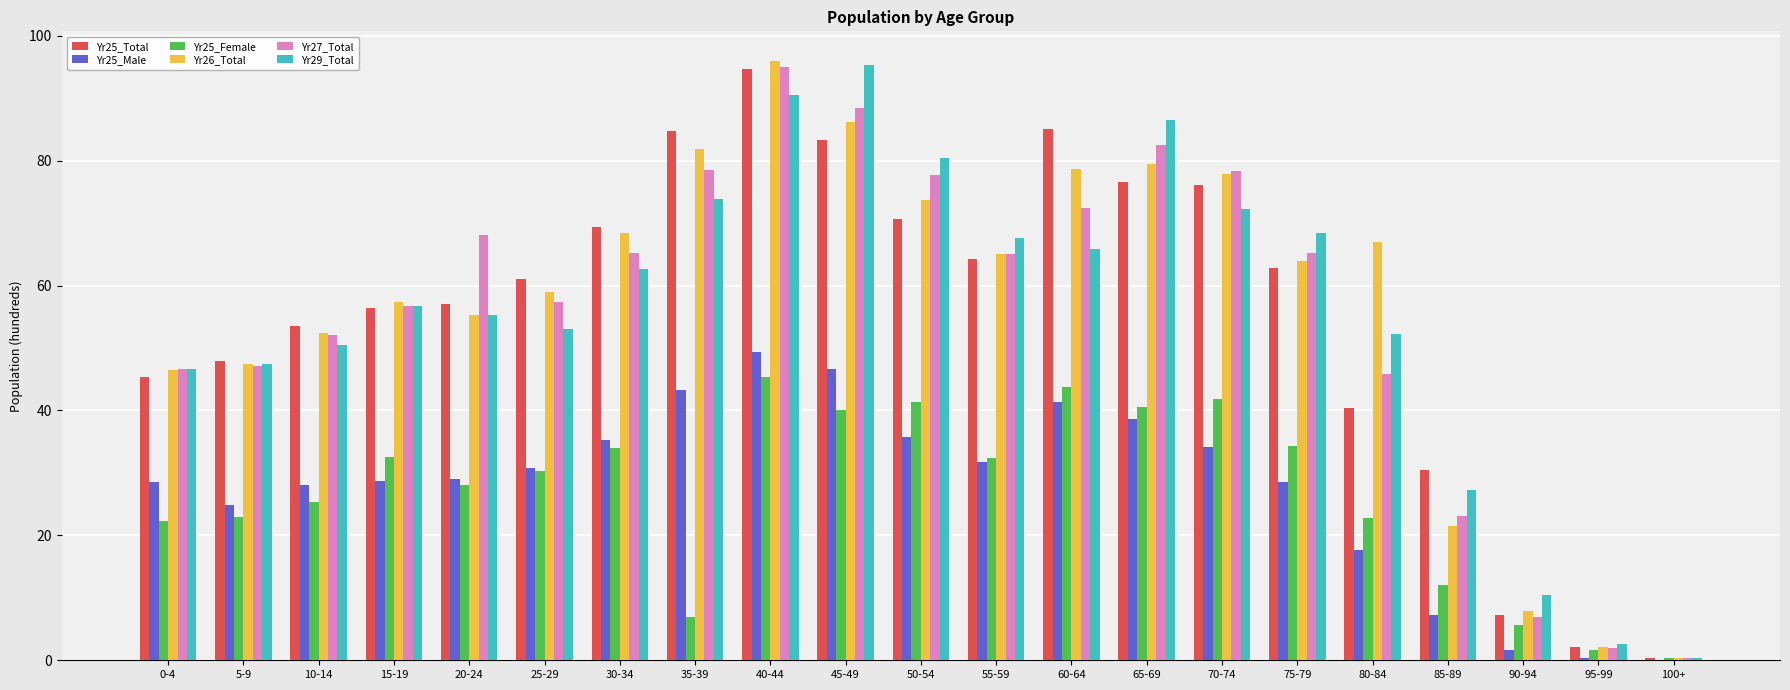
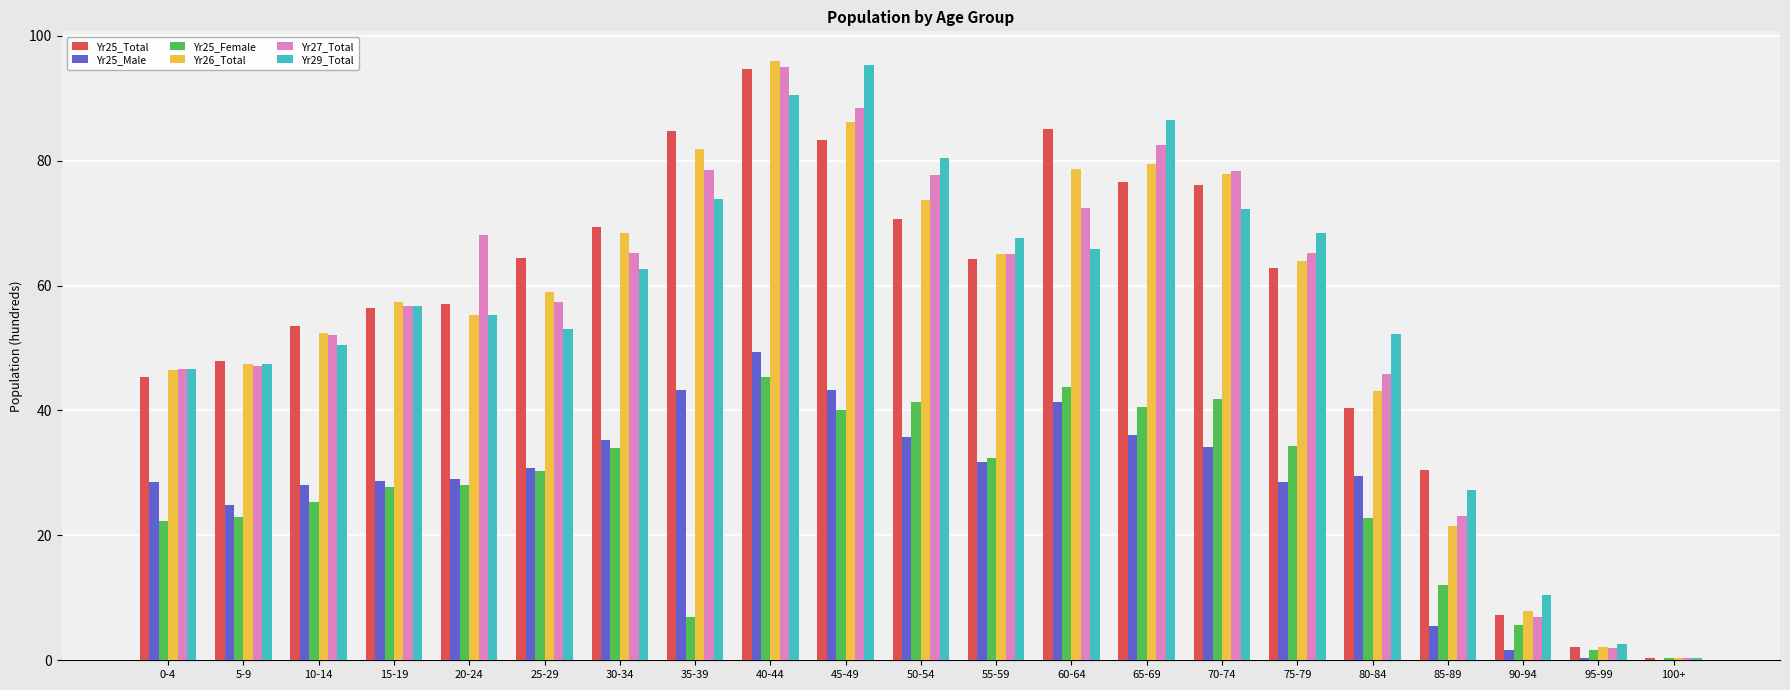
  {
    "Yr25_Total": {
      "0-4": 45,
      "5-9": 48,
      "10-14": 53,
      "15-19": 56,
      "20-24": 57,
-     "25-29": 61,
+     "25-29": 64,
      "30-34": 69,
      "35-39": 85,
      "40-44": 95,
      "45-49": 83,
      "50-54": 71,
      "55-59": 64,
      "60-64": 85,
      "65-69": 77,
      "70-74": 76,
      "75-79": 63,
      "80-84": 40,
      "85-89": 31,
      "90-94": 7,
      "95-99": 2,
      "100+": 0
    },
    "Yr25_Male": {
      "0-4": 29,
      "5-9": 25,
      "10-14": 28,
      "15-19": 29,
      "20-24": 29,
      "25-29": 31,
      "30-34": 35,
      "35-39": 43,
      "40-44": 49,
-     "45-49": 47,
+     "45-49": 43,
      "50-54": 36,
      "55-59": 32,
      "60-64": 41,
-     "65-69": 39,
+     "65-69": 36,
      "70-74": 34,
      "75-79": 29,
-     "80-84": 18,
-     "85-89": 7,
+     "80-84": 30,
+     "85-89": 6,
      "90-94": 2,
      "95-99": 0
    },
    "Yr25_Female": {
      "0-4": 22,
      "5-9": 23,
      "10-14": 25,
-     "15-19": 33,
+     "15-19": 28,
      "20-24": 28,
      "25-29": 30,
      "30-34": 34,
      "35-39": 7,
      "40-44": 45,
      "45-49": 40,
      "50-54": 41,
      "55-59": 32,
      "60-64": 44,
      "65-69": 41,
      "70-74": 42,
      "75-79": 34,
      "80-84": 23,
      "85-89": 12,
      "90-94": 6,
      "95-99": 2
    },
    "Yr26_Total": {
      "0-4": 47,
      "5-9": 48,
      "10-14": 52,
      "15-19": 57,
      "20-24": 55,
      "25-29": 59,
      "30-34": 68,
      "35-39": 82,
      "40-44": 96,
      "45-49": 86,
      "50-54": 74,
      "55-59": 65,
      "60-64": 79,
      "65-69": 79,
      "70-74": 78,
      "75-79": 64,
-     "80-84": 67,
+     "80-84": 43,
      "85-89": 21,
      "90-94": 8,
      "95-99": 2
    },
    "Yr27_Total": {
      "0-4": 47,
      "5-9": 47,
      "10-14": 52,
      "15-19": 57,
      "20-24": 68,
      "25-29": 57,
      "30-34": 65,
      "35-39": 78,
      "40-44": 95,
      "45-49": 88,
      "50-54": 78,
      "55-59": 65,
      "60-64": 72,
      "65-69": 82,
      "70-74": 78,
      "75-79": 65,
      "80-84": 46,
      "85-89": 23,
      "90-94": 7,
      "95-99": 2
    },
    "Yr29_Total": {
      "0-4": 47,
      "5-9": 47,
      "10-14": 50,
      "15-19": 57,
      "20-24": 55,
      "25-29": 53,
      "30-34": 63,
      "35-39": 74,
      "40-44": 91,
      "45-49": 95,
      "50-54": 80,
      "55-59": 68,
      "60-64": 66,
      "65-69": 86,
      "70-74": 72,
      "75-79": 68,
      "80-84": 52,
      "85-89": 27,
      "90-94": 10,
      "95-99": 3
    }
  }
